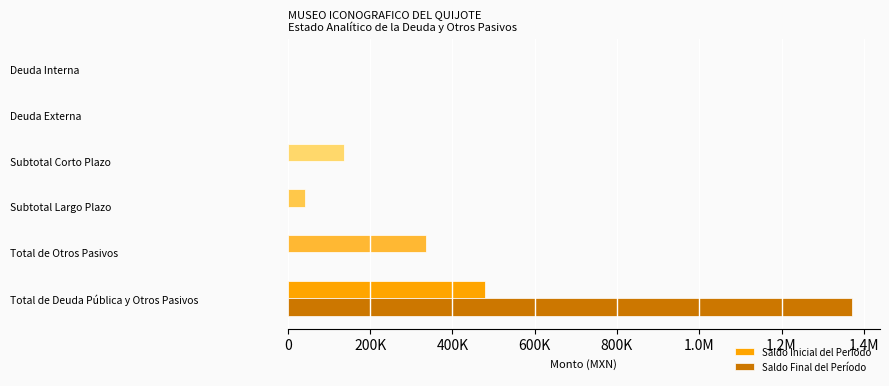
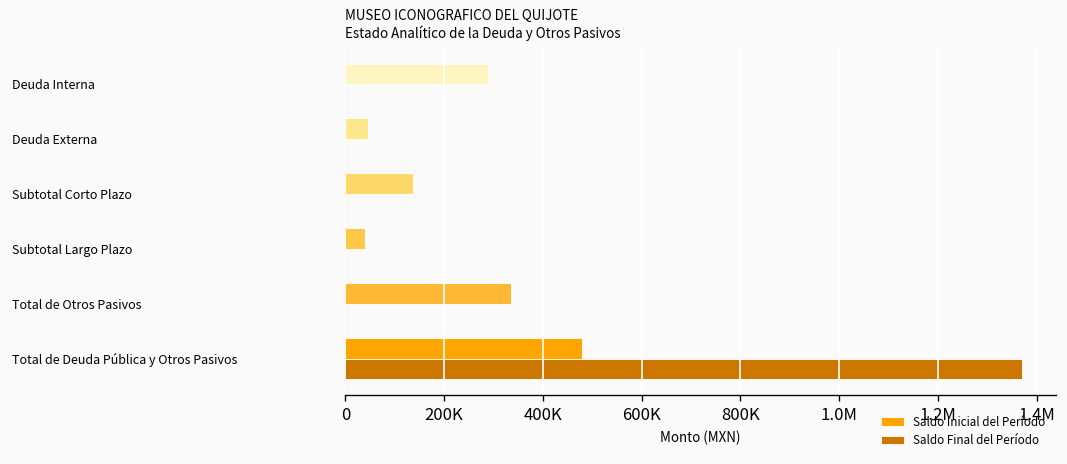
  {
    "Saldo Inicial del Período": {
-     "Deuda Interna": 0,
-     "Deuda Externa": 0,
+     "Deuda Interna": 290000,
+     "Deuda Externa": 50000,
      "Subtotal Corto Plazo": 140000,
      "Subtotal Largo Plazo": 40000,
      "Total de Otros Pasivos": 340000,
      "Total de Deuda Pública y Otros Pasivos": 480000
    },
    "Saldo Final del Período": {
      "Deuda Interna": 0,
      "Deuda Externa": 0,
      "Subtotal Corto Plazo": 0,
      "Subtotal Largo Plazo": 0,
      "Total de Otros Pasivos": 0,
      "Total de Deuda Pública y Otros Pasivos": 1370000
    }
  }
